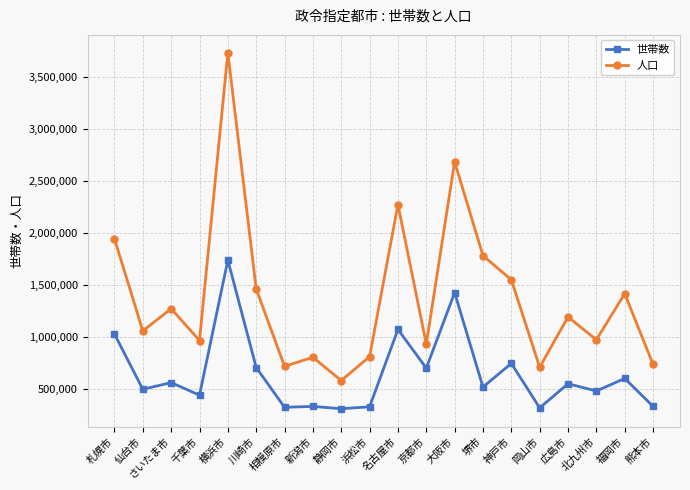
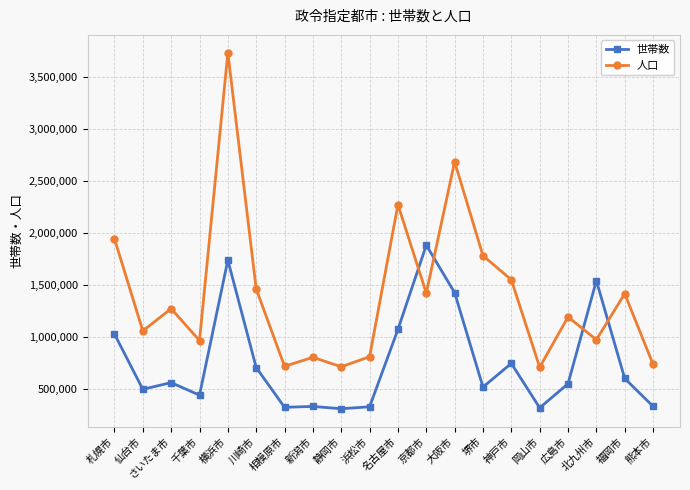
  {
    "世帯数": {
      "札幌市": "1,030,000",
      "仙台市": "500,000",
      "さいたま市": "560,000",
      "千葉市": "440,000",
      "横浜市": "1,740,000",
      "川崎市": "710,000",
      "相模原市": "320,000",
      "新潟市": "330,000",
      "静岡市": "310,000",
      "浜松市": "330,000",
      "名古屋市": "1,070,000",
-     "京都市": "700,000",
+     "京都市": "1,880,000",
      "大阪市": "1,420,000",
      "堺市": "520,000",
      "神戸市": "740,000",
      "岡山市": "320,000",
      "広島市": "550,000",
-     "北九州市": "480,000",
+     "北九州市": "1,540,000",
      "福岡市": "600,000",
      "熊本市": "330,000"
    },
    "人口": {
      "札幌市": "1,940,000",
      "仙台市": "1,060,000",
      "さいたま市": "1,270,000",
      "千葉市": "960,000",
      "横浜市": "3,730,000",
      "川崎市": "1,460,000",
      "相模原市": "720,000",
      "新潟市": "800,000",
-     "静岡市": "580,000",
+     "静岡市": "710,000",
      "浜松市": "810,000",
      "名古屋市": "2,270,000",
-     "京都市": "930,000",
+     "京都市": "1,420,000",
      "大阪市": "2,680,000",
      "堺市": "1,780,000",
      "神戸市": "1,550,000",
      "岡山市": "710,000",
      "広島市": "1,190,000",
      "北九州市": "970,000",
      "福岡市": "1,410,000",
      "熊本市": "740,000"
    }
  }
